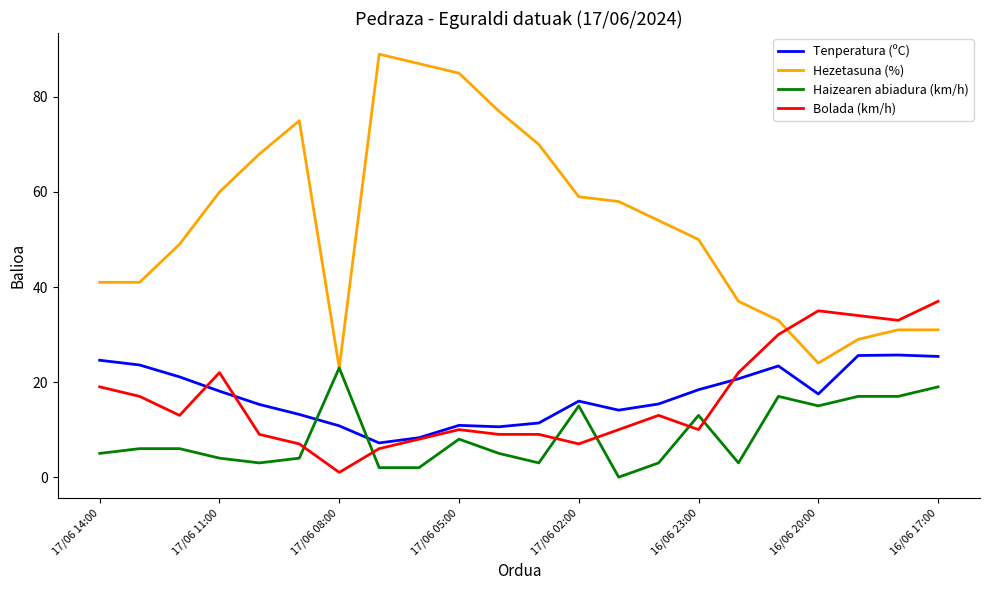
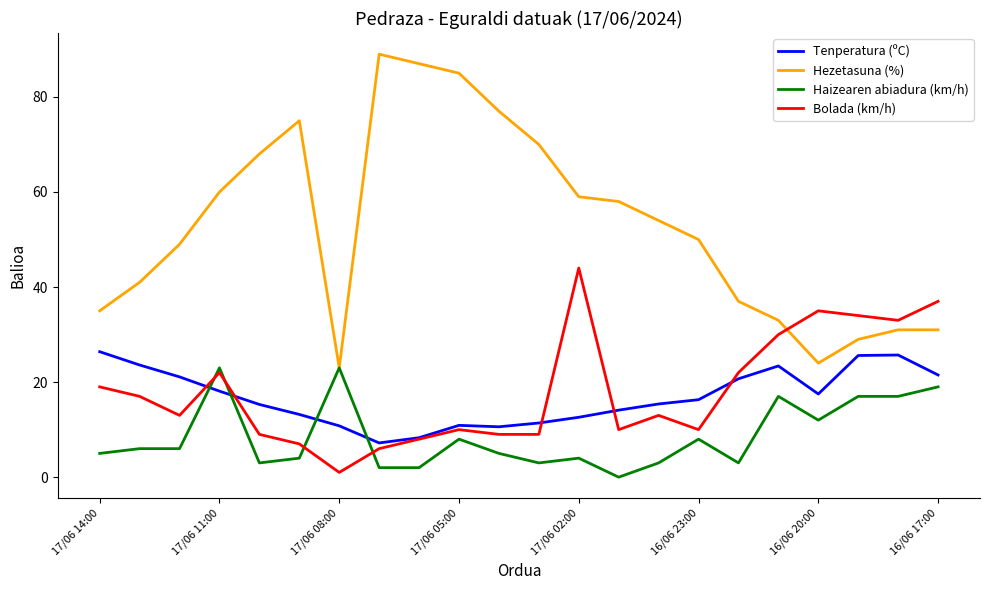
  {
    "Tenperatura (ºC)": {
-     "17/06 14:00": 25,
+     "17/06 14:00": 26,
      "17/06 11:00": 18,
      "17/06 08:00": 11,
      "17/06 05:00": 11,
-     "17/06 02:00": 16,
-     "16/06 23:00": 18,
+     "17/06 02:00": 13,
+     "16/06 23:00": 16,
      "16/06 20:00": 18,
-     "16/06 17:00": 25
+     "16/06 17:00": 22
    },
    "Hezetasuna (%)": {
-     "17/06 14:00": 41,
+     "17/06 14:00": 35,
      "17/06 11:00": 60,
      "17/06 05:00": 85,
      "17/06 02:00": 59,
      "16/06 23:00": 50,
      "16/06 20:00": 24,
      "16/06 17:00": 31
    },
    "Haizearen abiadura (km/h)": {
      "17/06 14:00": 5,
-     "17/06 11:00": 4,
+     "17/06 11:00": 23,
      "17/06 05:00": 8,
-     "17/06 02:00": 15,
-     "16/06 23:00": 13,
-     "16/06 20:00": 15,
+     "17/06 02:00": 4,
+     "16/06 23:00": 8,
+     "16/06 20:00": 12,
      "16/06 17:00": 19
    },
    "Bolada (km/h)": {
      "17/06 14:00": 19,
      "17/06 11:00": 22,
      "17/06 08:00": 1,
      "17/06 05:00": 10,
-     "17/06 02:00": 7,
+     "17/06 02:00": 44,
      "16/06 23:00": 10,
      "16/06 20:00": 35,
      "16/06 17:00": 37
    }
  }
